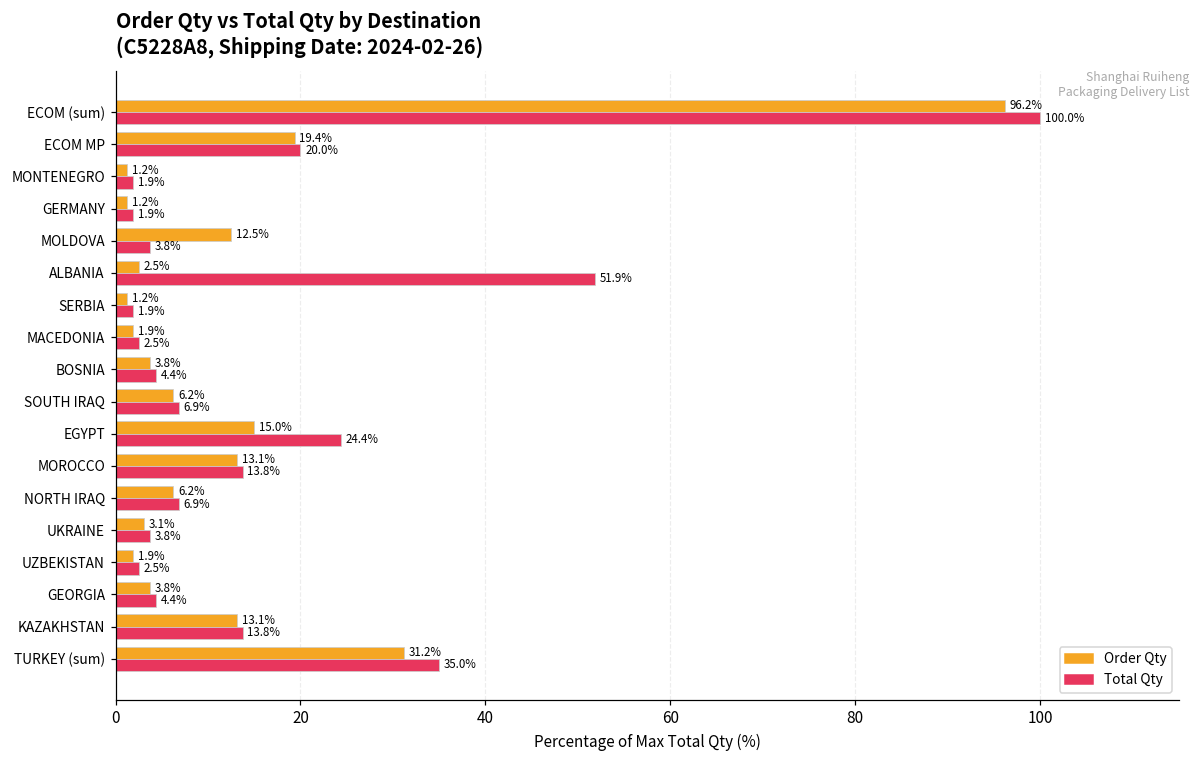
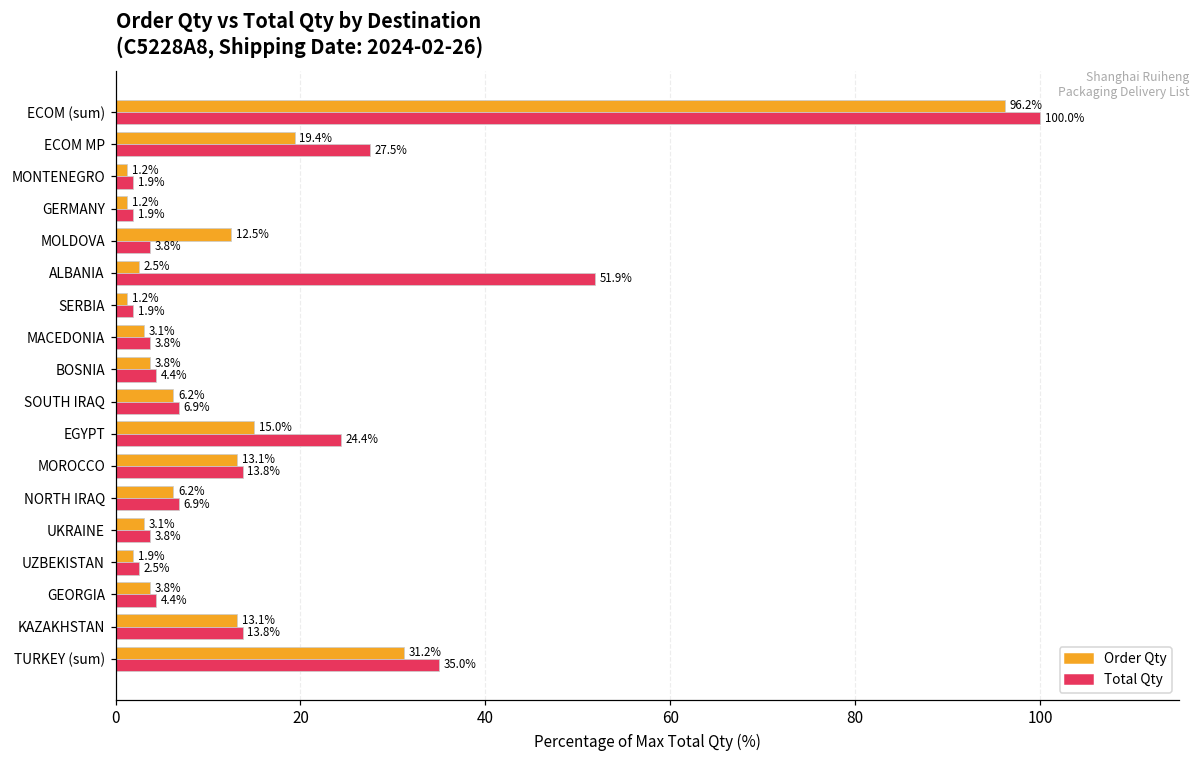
  {
    "Order Qty": {
      "ECOM (sum)": "96.2%",
      "ECOM MP": "19.4%",
      "MONTENEGRO": "1.2%",
      "GERMANY": "1.2%",
      "MOLDOVA": "12.5%",
      "ALBANIA": "2.5%",
      "SERBIA": "1.2%",
-     "MACEDONIA": "1.9%",
+     "MACEDONIA": "3.1%",
      "BOSNIA": "3.8%",
      "SOUTH IRAQ": "6.2%",
      "EGYPT": "15.0%",
      "MOROCCO": "13.1%",
      "NORTH IRAQ": "6.2%",
      "UKRAINE": "3.1%",
      "UZBEKISTAN": "1.9%",
      "GEORGIA": "3.8%",
      "KAZAKHSTAN": "13.1%",
      "TURKEY (sum)": "31.2%"
    },
    "Total Qty": {
      "ECOM (sum)": "100.0%",
-     "ECOM MP": "20.0%",
+     "ECOM MP": "27.5%",
      "MONTENEGRO": "1.9%",
      "GERMANY": "1.9%",
      "MOLDOVA": "3.8%",
      "ALBANIA": "51.9%",
      "SERBIA": "1.9%",
-     "MACEDONIA": "2.5%",
+     "MACEDONIA": "3.8%",
      "BOSNIA": "4.4%",
      "SOUTH IRAQ": "6.9%",
      "EGYPT": "24.4%",
      "MOROCCO": "13.8%",
      "NORTH IRAQ": "6.9%",
      "UKRAINE": "3.8%",
      "UZBEKISTAN": "2.5%",
      "GEORGIA": "4.4%",
      "KAZAKHSTAN": "13.8%",
      "TURKEY (sum)": "35.0%"
    }
  }
